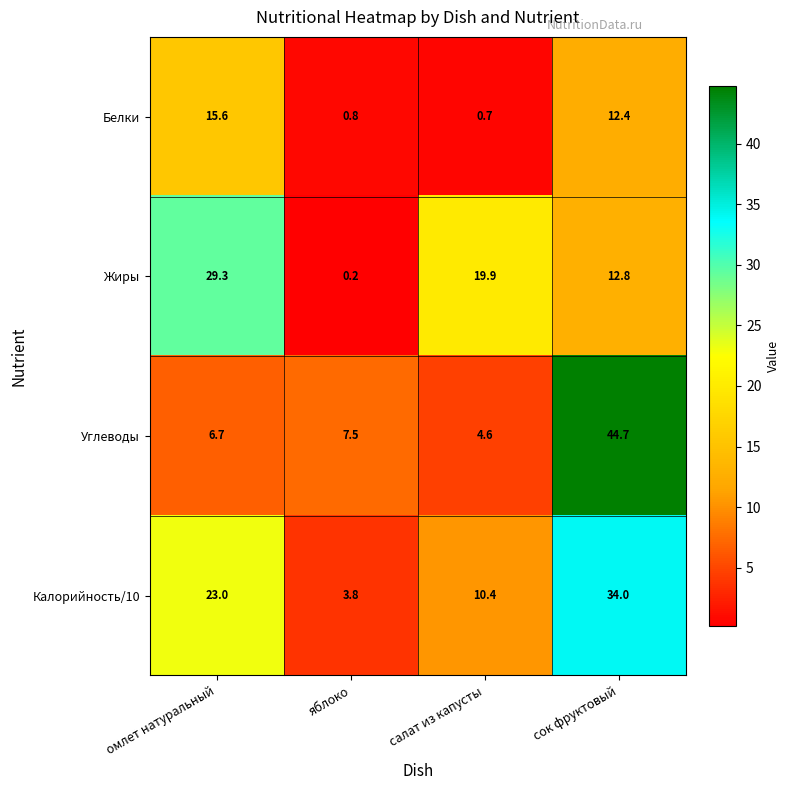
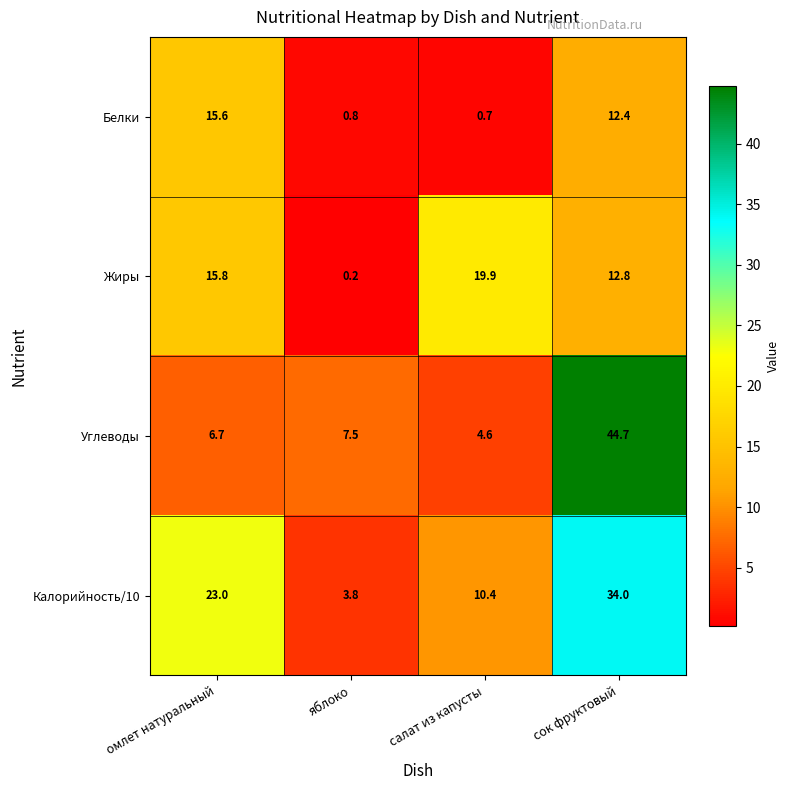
  {
    "Белки": {
      "омлет натуральный": 15.6,
      "яблоко": 0.8,
      "салат из капусты": 0.7,
      "сок фруктовый": 12.4
    },
    "Жиры": {
-     "омлет натуральный": 29.3,
+     "омлет натуральный": 15.8,
      "яблоко": 0.2,
      "салат из капусты": 19.9,
      "сок фруктовый": 12.8
    },
    "Углеводы": {
      "омлет натуральный": 6.7,
      "яблоко": 7.5,
      "салат из капусты": 4.6,
      "сок фруктовый": 44.7
    },
    "Калорийность/10": {
      "омлет натуральный": 23.0,
      "яблоко": 3.8,
      "салат из капусты": 10.4,
      "сок фруктовый": 34.0
    }
  }
